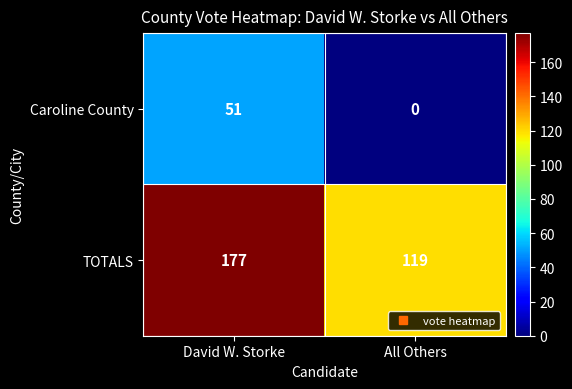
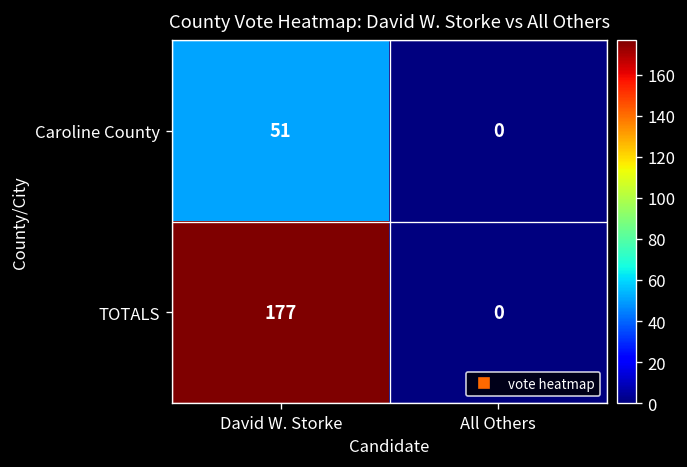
  {
    "Caroline County": {
      "David W. Storke": 51,
      "All Others": 0
    },
    "TOTALS": {
      "David W. Storke": 177,
-     "All Others": 119
+     "All Others": 0
    }
  }
